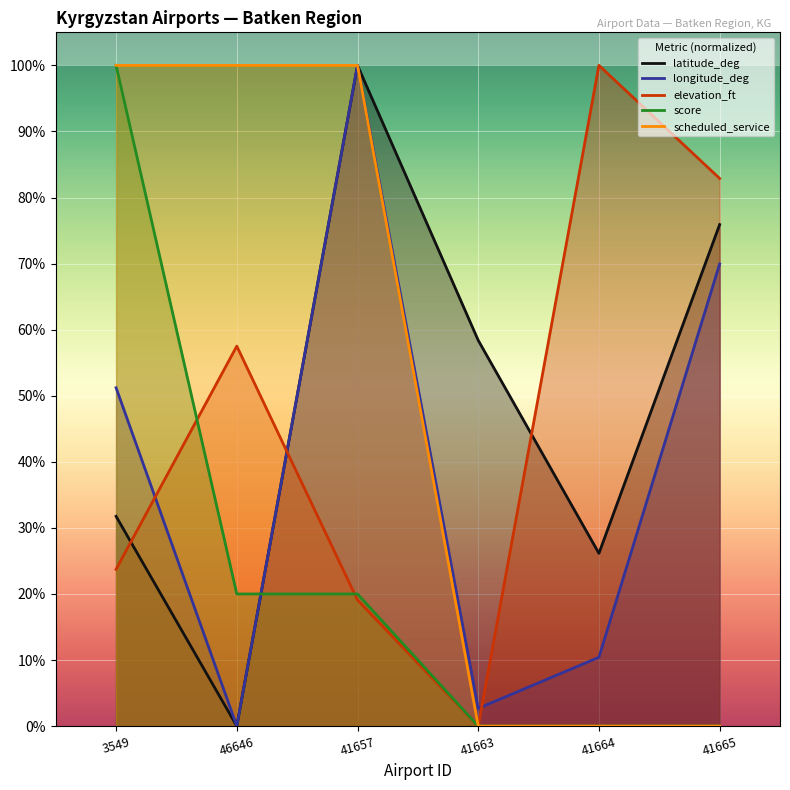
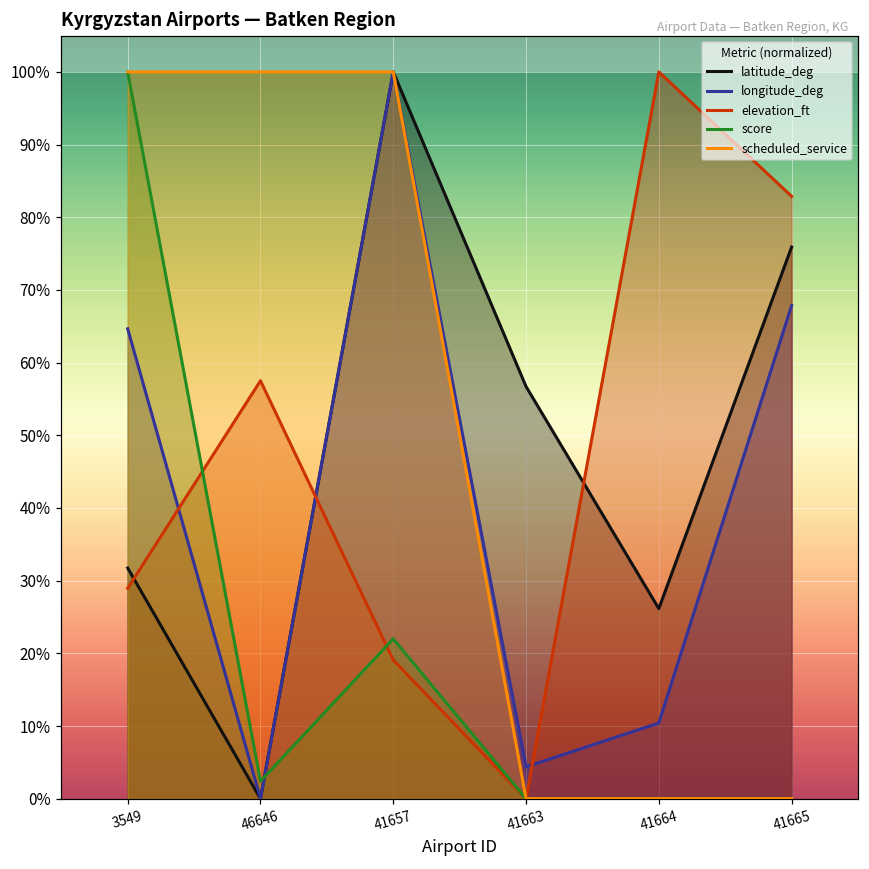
  {
    "latitude_deg": {
      "3549": "32%",
-     "41663": "58%",
+     "41663": "57%",
      "41664": "26%",
      "41665": "76%"
    },
    "longitude_deg": {
-     "3549": "51%",
-     "41663": "3%",
+     "3549": "65%",
+     "41663": "4%",
      "41664": "10%",
-     "41665": "70%"
+     "41665": "68%"
    },
    "elevation_ft": {
-     "3549": "24%",
+     "3549": "29%",
      "46646": "58%",
      "41657": "19%",
      "41664": "100%",
      "41665": "83%"
    },
    "score": {
-     "46646": "20%",
-     "41657": "20%"
+     "46646": "2%",
+     "41657": "22%"
    },
    "scheduled_service": {
      "46646": "100%"
    }
  }
